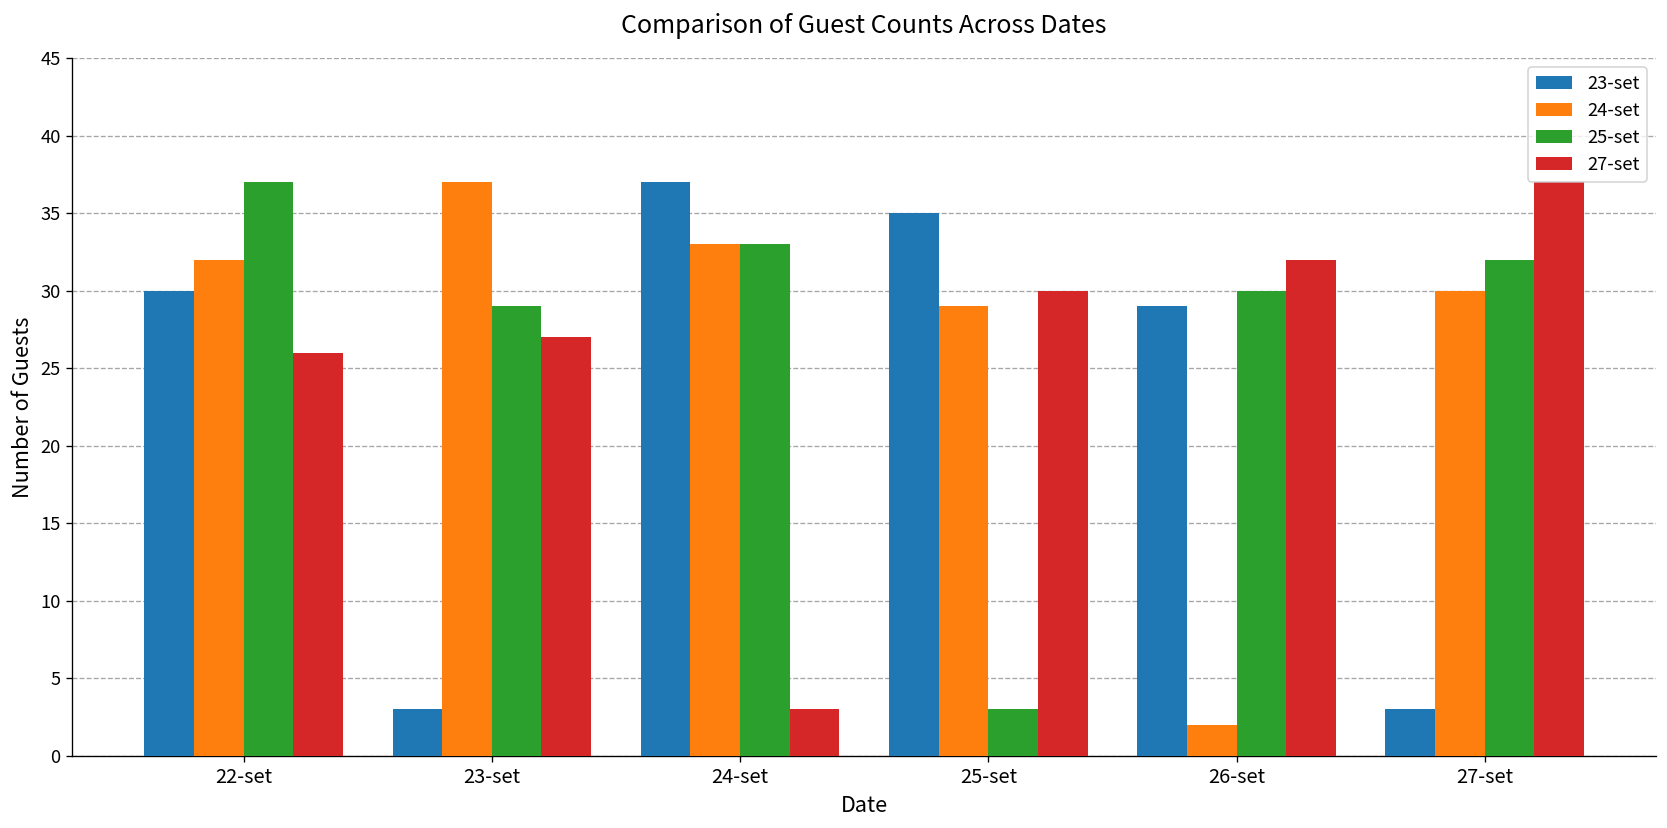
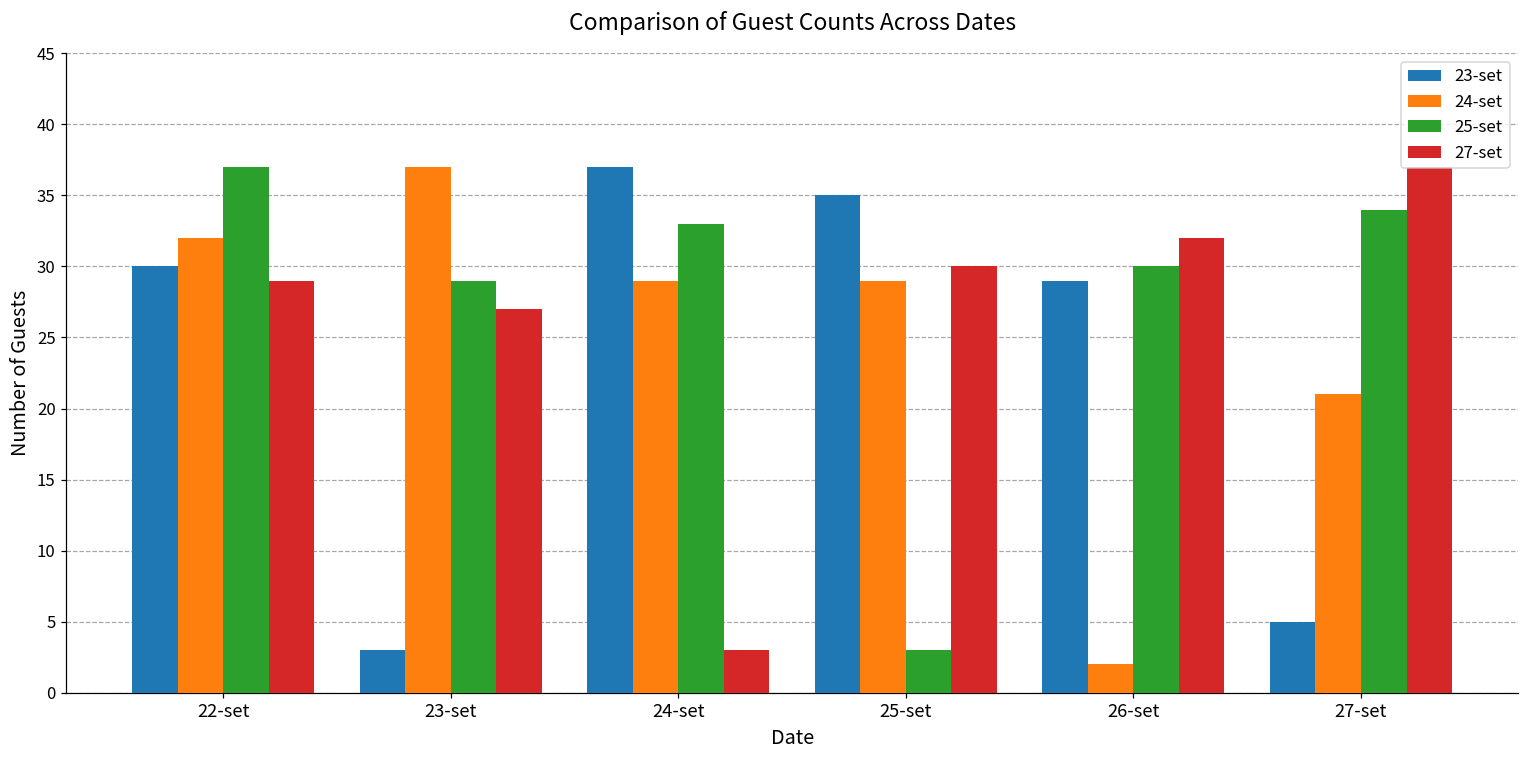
  {
    "23-set": {
      "22-set": 30,
      "23-set": 3,
      "24-set": 37,
      "25-set": 35,
      "26-set": 29,
-     "27-set": 3
+     "27-set": 5
    },
    "24-set": {
      "22-set": 32,
      "23-set": 37,
-     "24-set": 33,
+     "24-set": 29,
      "25-set": 29,
      "26-set": 2,
-     "27-set": 30
+     "27-set": 21
    },
    "25-set": {
      "22-set": 37,
      "23-set": 29,
      "24-set": 33,
      "25-set": 3,
      "26-set": 30,
-     "27-set": 32
+     "27-set": 34
    },
    "27-set": {
-     "22-set": 26,
+     "22-set": 29,
      "23-set": 27,
      "24-set": 3,
      "25-set": 30,
      "26-set": 32
    }
  }
